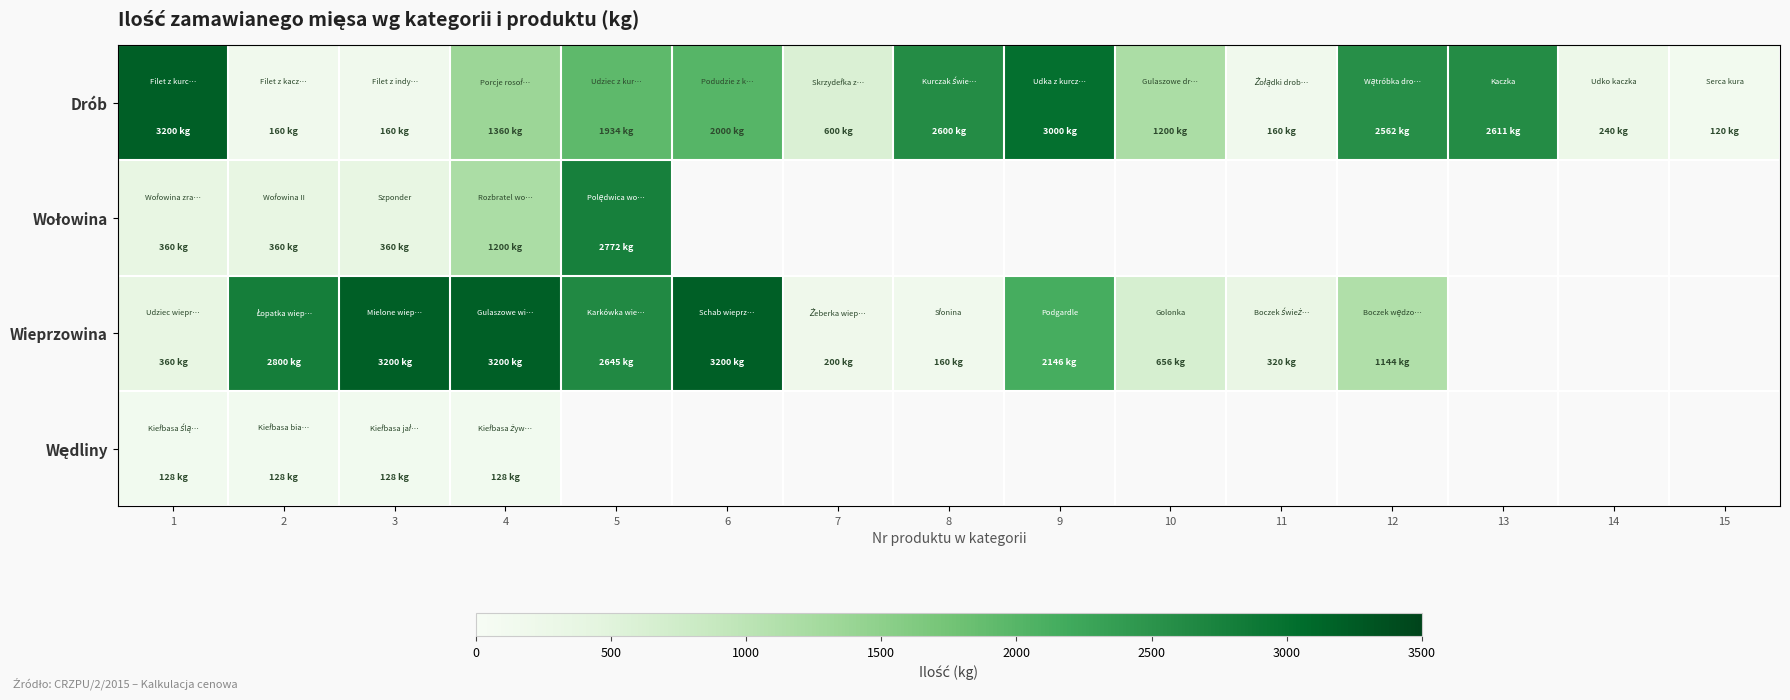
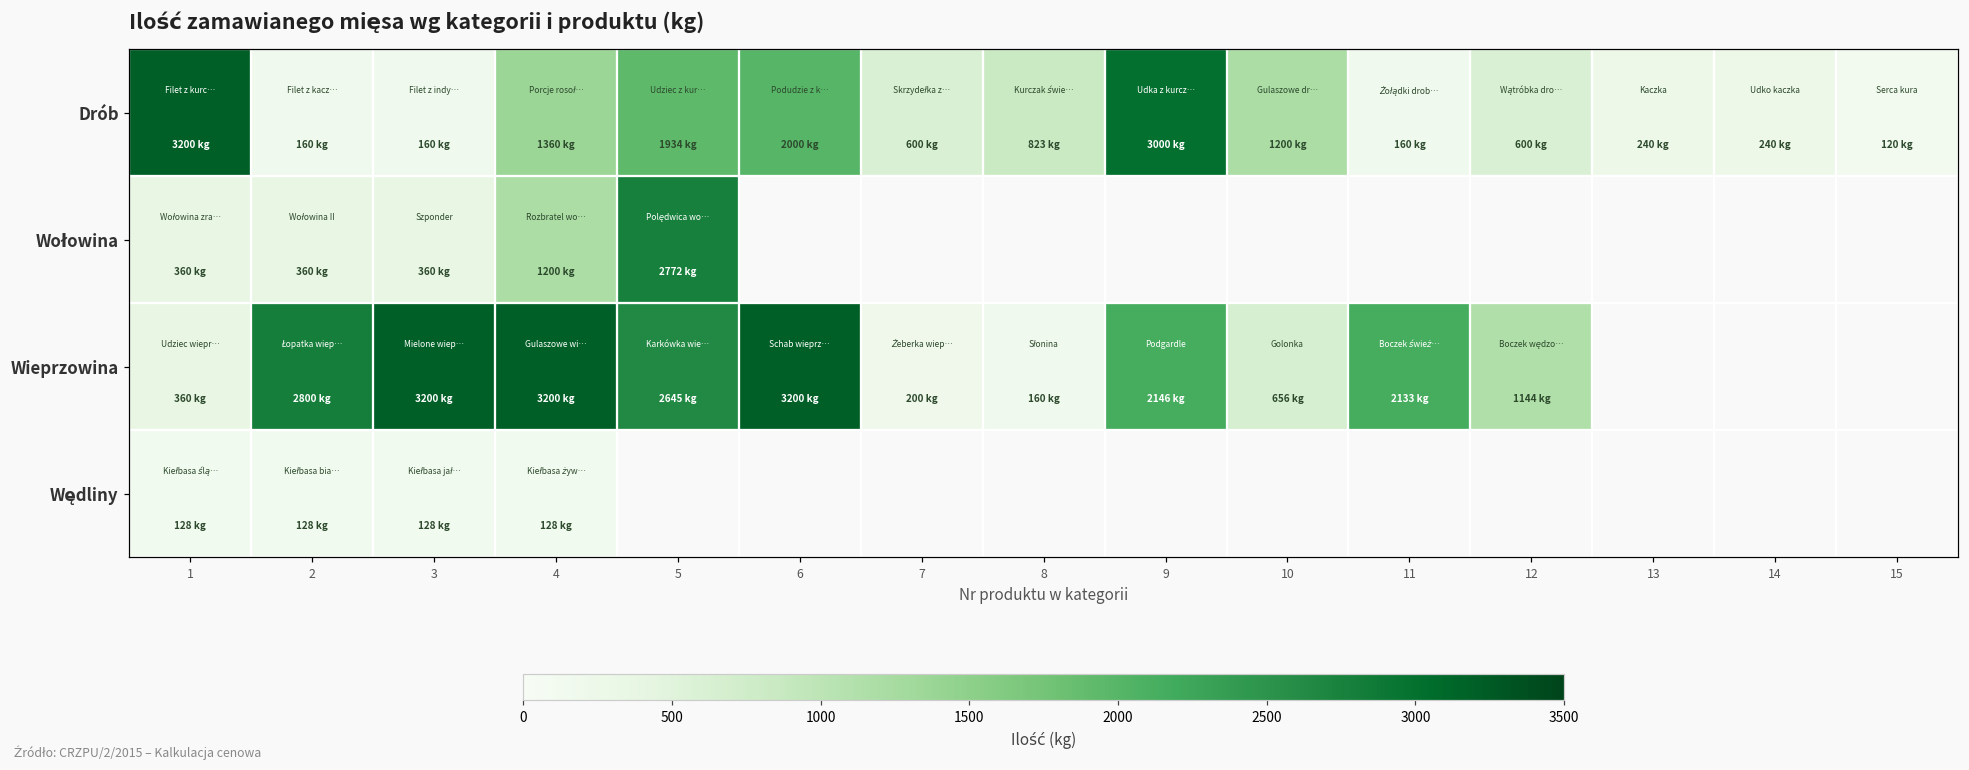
  {
    "Drób": {
-     "8": 2600,
-     "12": 2562,
-     "13": 2611
+     "8": 823,
+     "12": 600,
+     "13": 240
    },
    "Wieprzowina": {
-     "11": 320
+     "11": 2133
    }
  }
